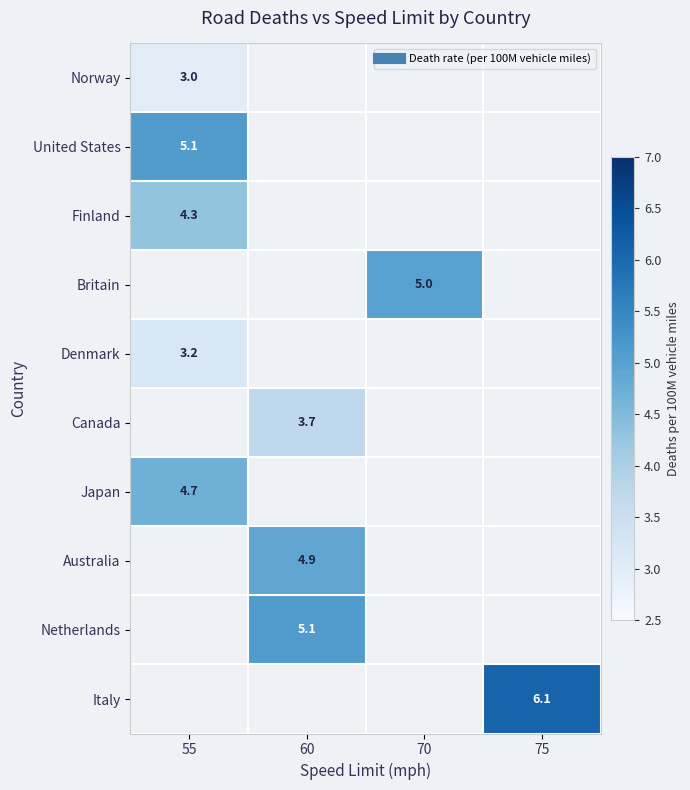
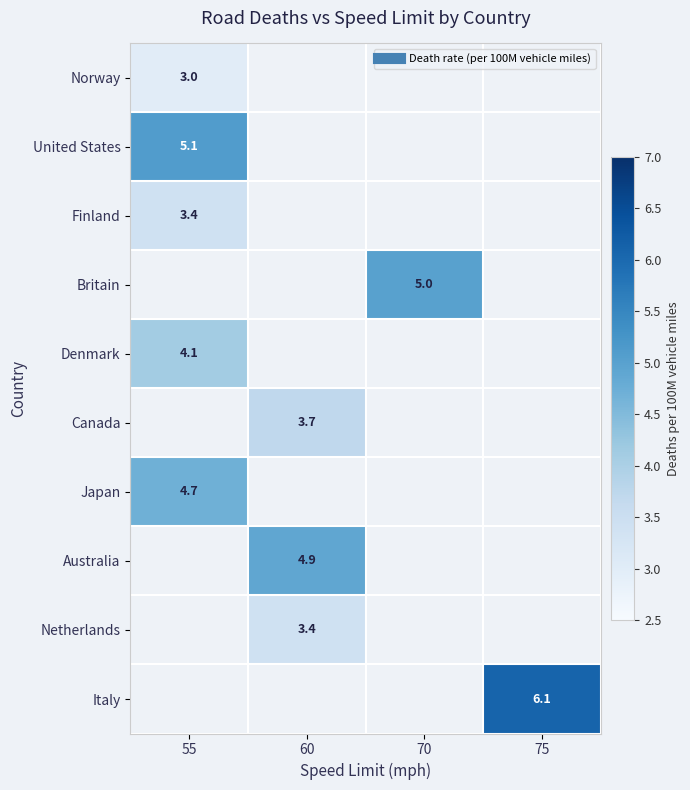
  {
    "Norway": {
      "55": 3.0
    },
    "United States": {
      "55": 5.1
    },
    "Finland": {
-     "55": 4.3
+     "55": 3.4
    },
    "Britain": {
      "70": 5.0
    },
    "Denmark": {
-     "55": 3.2
+     "55": 4.1
    },
    "Canada": {
      "60": 3.7
    },
    "Japan": {
      "55": 4.7
    },
    "Australia": {
      "60": 4.9
    },
    "Netherlands": {
-     "60": 5.1
+     "60": 3.4
    },
    "Italy": {
      "75": 6.1
    }
  }
